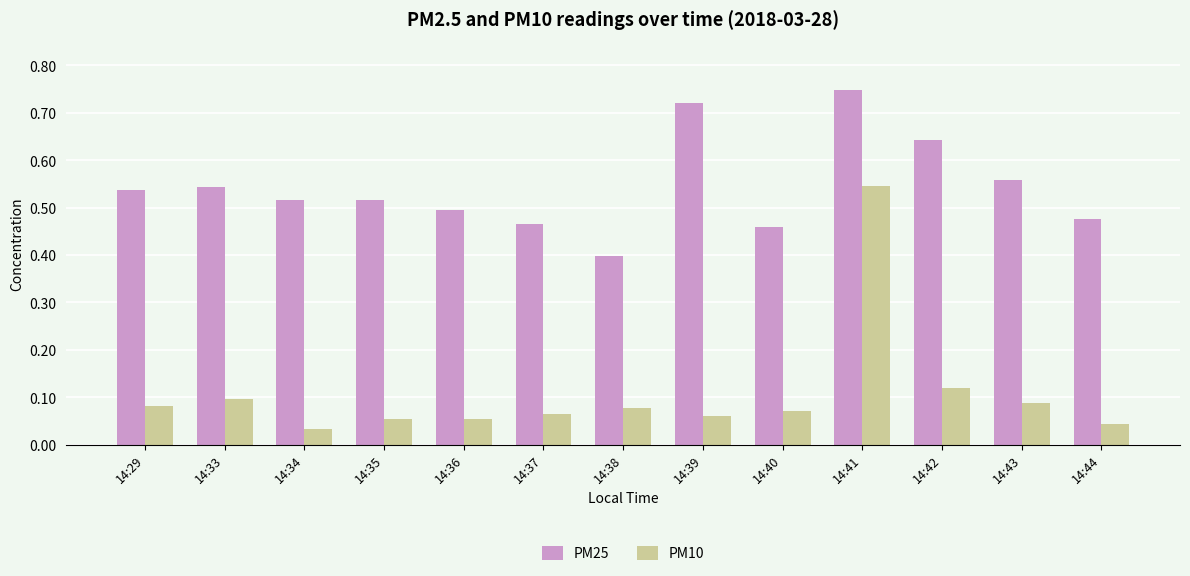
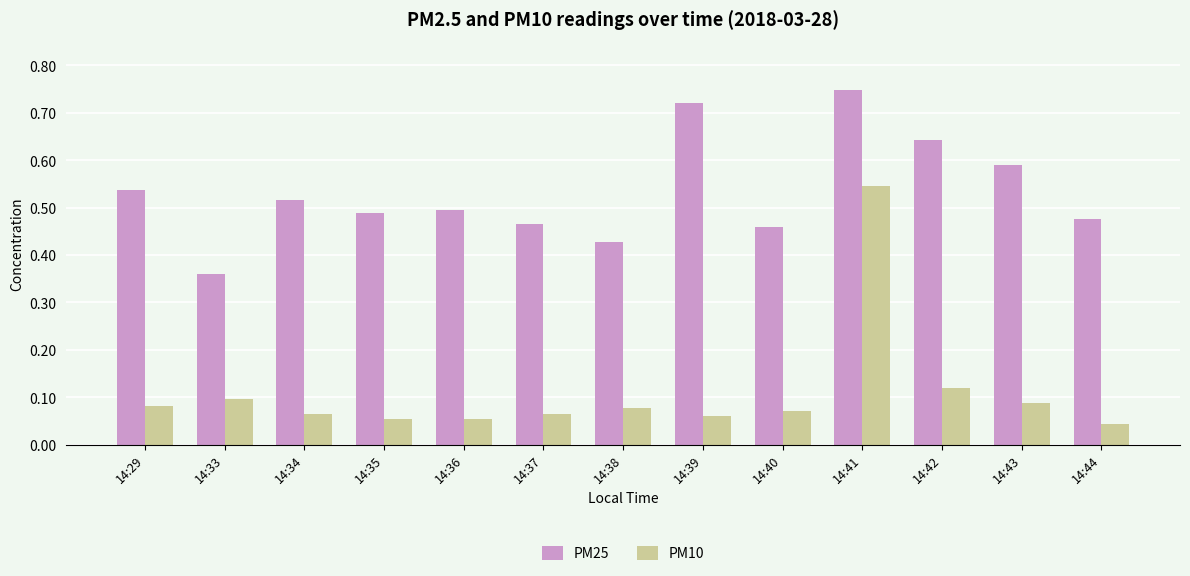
  {
    "PM25": {
      "14:29": 0.54,
-     "14:33": 0.54,
+     "14:33": 0.36,
      "14:34": 0.52,
-     "14:35": 0.52,
+     "14:35": 0.49,
      "14:36": 0.49,
      "14:37": 0.47,
-     "14:38": 0.40,
+     "14:38": 0.43,
      "14:39": 0.72,
      "14:40": 0.46,
      "14:41": 0.75,
      "14:42": 0.64,
-     "14:43": 0.56,
+     "14:43": 0.59,
      "14:44": 0.48
    },
    "PM10": {
      "14:29": 0.08,
      "14:33": 0.10,
-     "14:34": 0.03,
+     "14:34": 0.06,
      "14:35": 0.05,
      "14:36": 0.05,
      "14:37": 0.06,
      "14:38": 0.08,
      "14:39": 0.06,
      "14:40": 0.07,
      "14:41": 0.55,
      "14:42": 0.12,
      "14:43": 0.09,
      "14:44": 0.04
    }
  }
